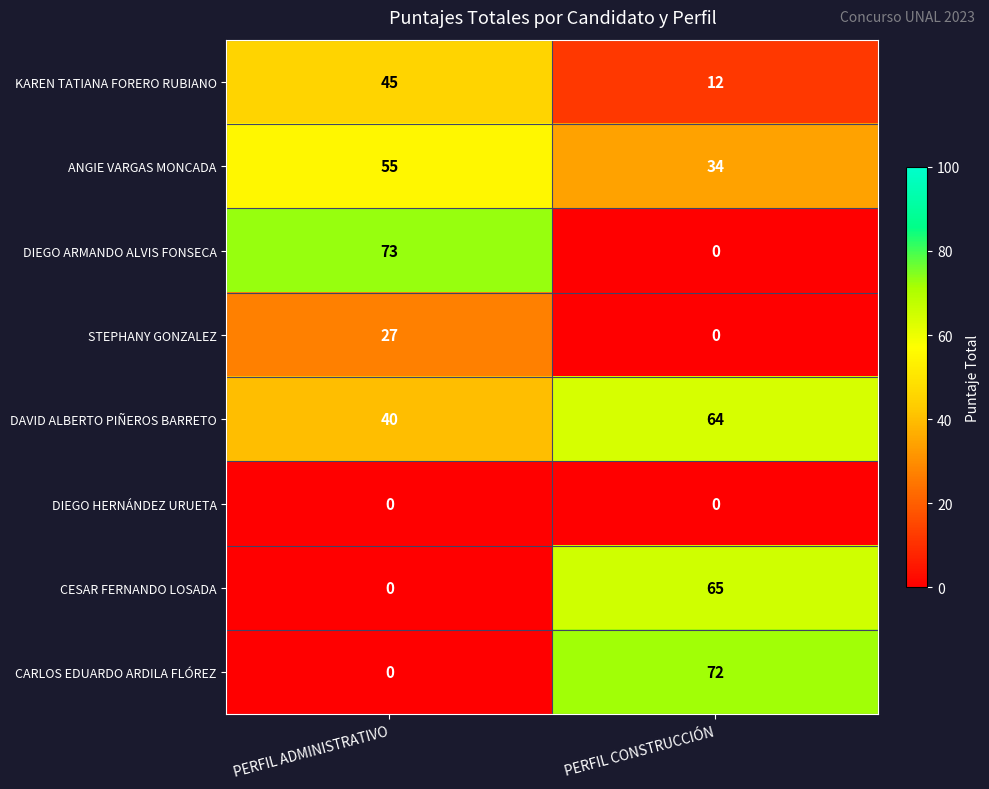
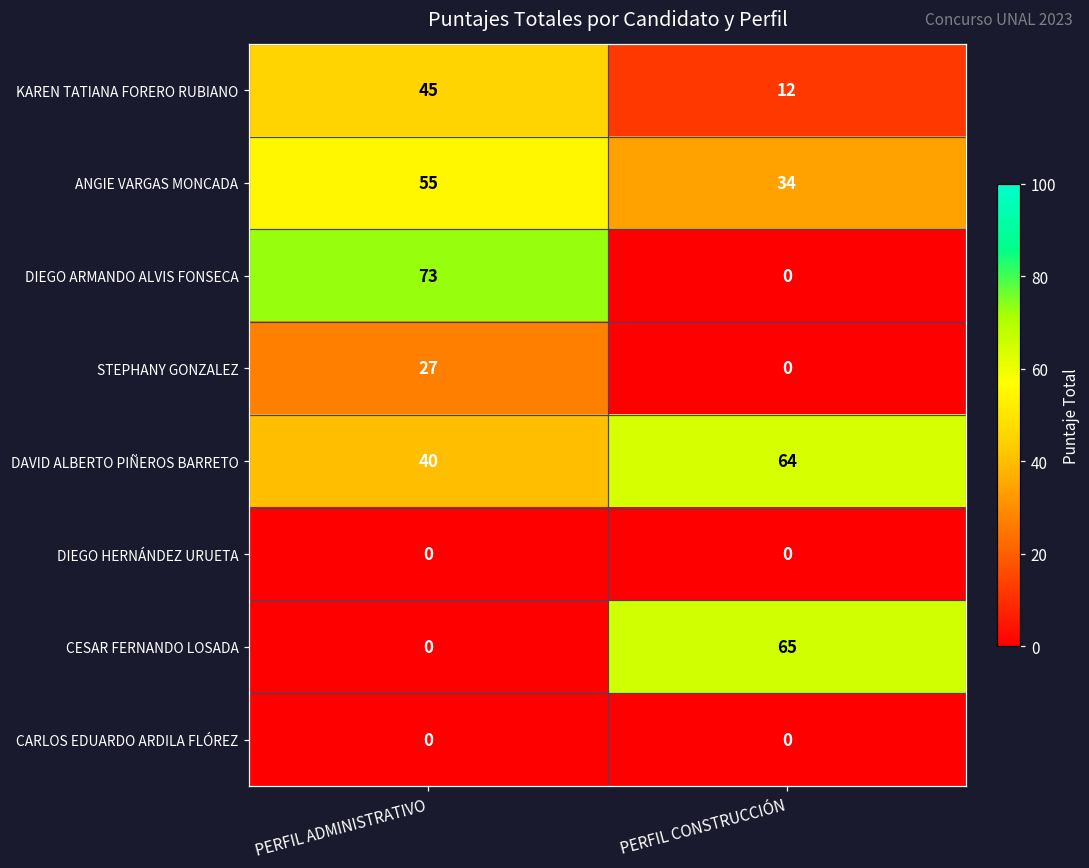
  {
    "KAREN TATIANA FORERO RUBIANO": {
      "PERFIL ADMINISTRATIVO": 45,
      "PERFIL CONSTRUCCIÓN": 12
    },
    "ANGIE VARGAS MONCADA": {
      "PERFIL ADMINISTRATIVO": 55,
      "PERFIL CONSTRUCCIÓN": 34
    },
    "DIEGO ARMANDO ALVIS FONSECA": {
      "PERFIL ADMINISTRATIVO": 73,
      "PERFIL CONSTRUCCIÓN": 0
    },
    "STEPHANY GONZALEZ": {
      "PERFIL ADMINISTRATIVO": 27,
      "PERFIL CONSTRUCCIÓN": 0
    },
    "DAVID ALBERTO PIÑEROS BARRETO": {
      "PERFIL ADMINISTRATIVO": 40,
      "PERFIL CONSTRUCCIÓN": 64
    },
    "DIEGO HERNÁNDEZ URUETA": {
      "PERFIL ADMINISTRATIVO": 0,
      "PERFIL CONSTRUCCIÓN": 0
    },
    "CESAR FERNANDO LOSADA": {
      "PERFIL ADMINISTRATIVO": 0,
      "PERFIL CONSTRUCCIÓN": 65
    },
    "CARLOS EDUARDO ARDILA FLÓREZ": {
      "PERFIL ADMINISTRATIVO": 0,
-     "PERFIL CONSTRUCCIÓN": 72
+     "PERFIL CONSTRUCCIÓN": 0
    }
  }
